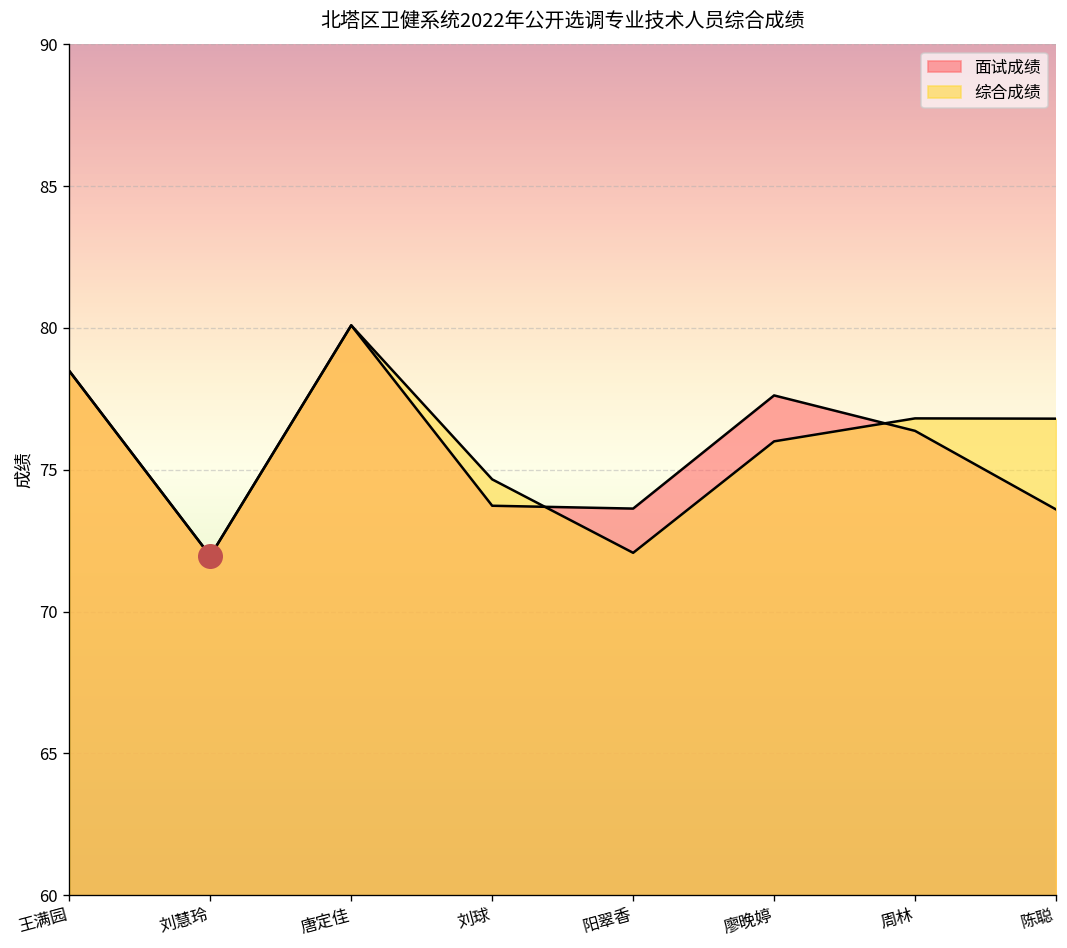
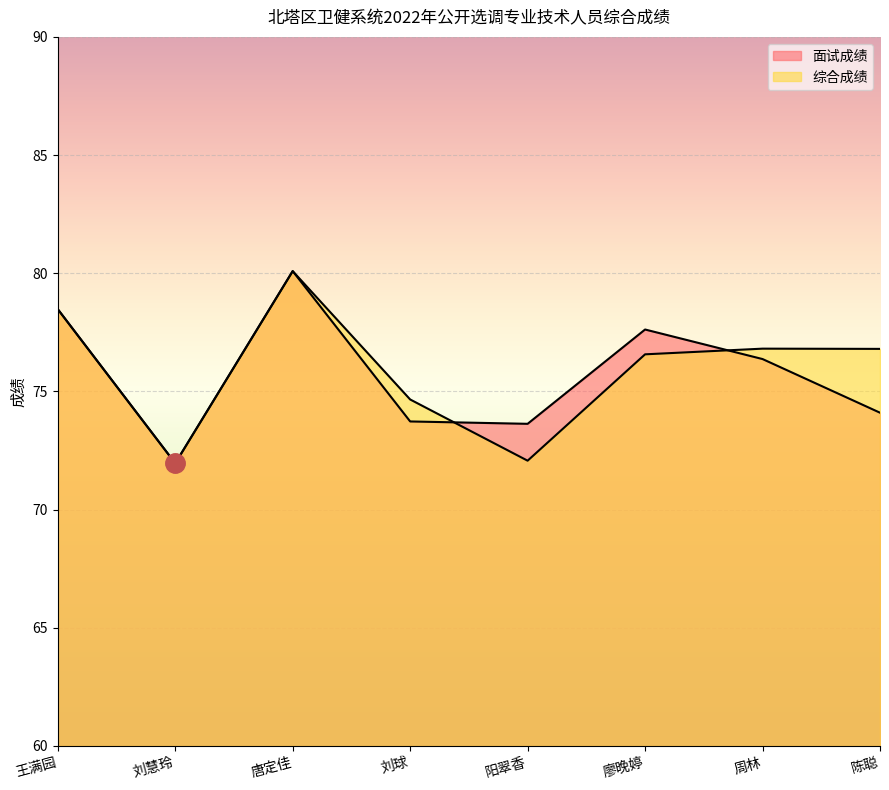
  {
    "面试成绩": {
      "刘球": 73.7,
      "阳翠香": 73.6,
      "廖晚婷": 77.6,
      "周林": 76.4,
-     "陈聪": 73.6
+     "陈聪": 74.1
    },
    "综合成绩": {
      "刘球": 74.7,
      "阳翠香": 72.1,
-     "廖晚婷": 76.0,
+     "廖晚婷": 76.6,
      "周林": 76.8,
      "陈聪": 76.8
    }
  }
